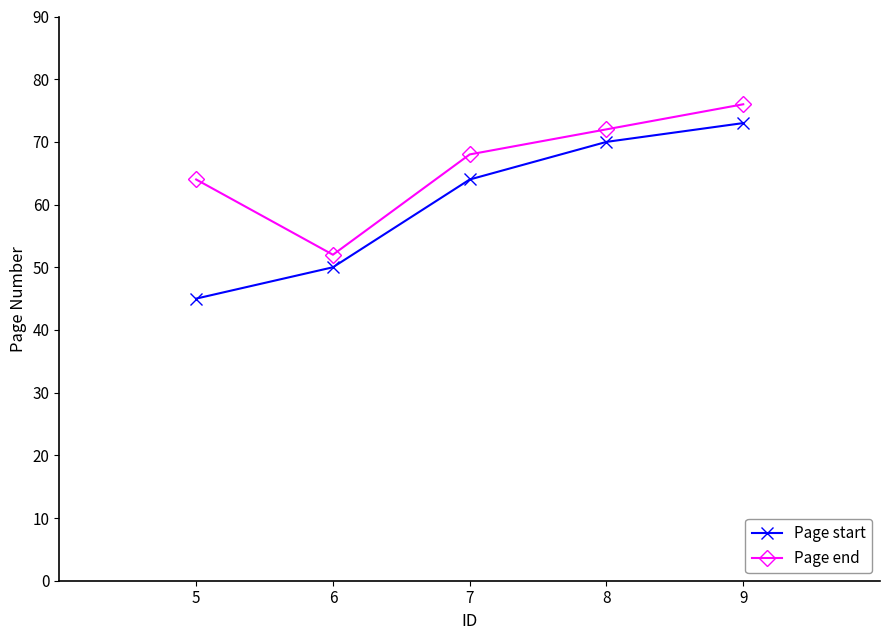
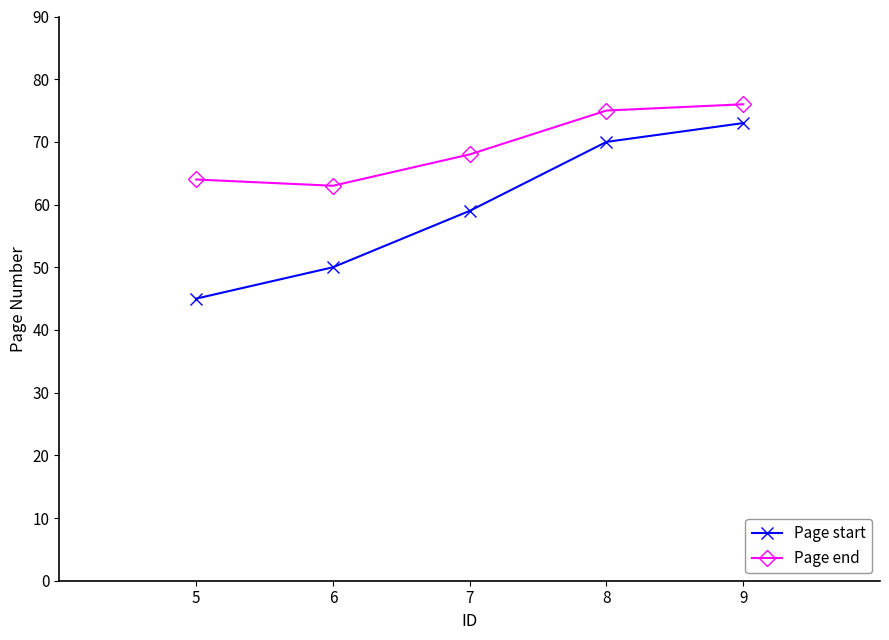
  {
    "Page start": {
      "5": 45,
      "6": 50,
-     "7": 64,
+     "7": 59,
      "8": 70,
      "9": 73
    },
    "Page end": {
      "5": 64,
-     "6": 52,
+     "6": 63,
      "7": 68,
-     "8": 72,
+     "8": 75,
      "9": 76
    }
  }
